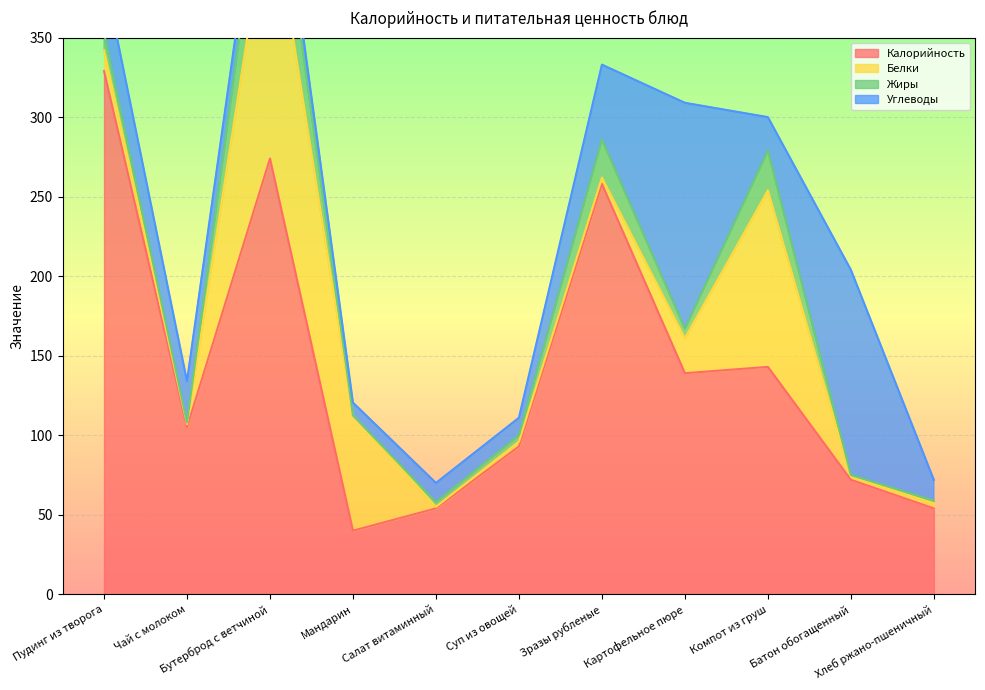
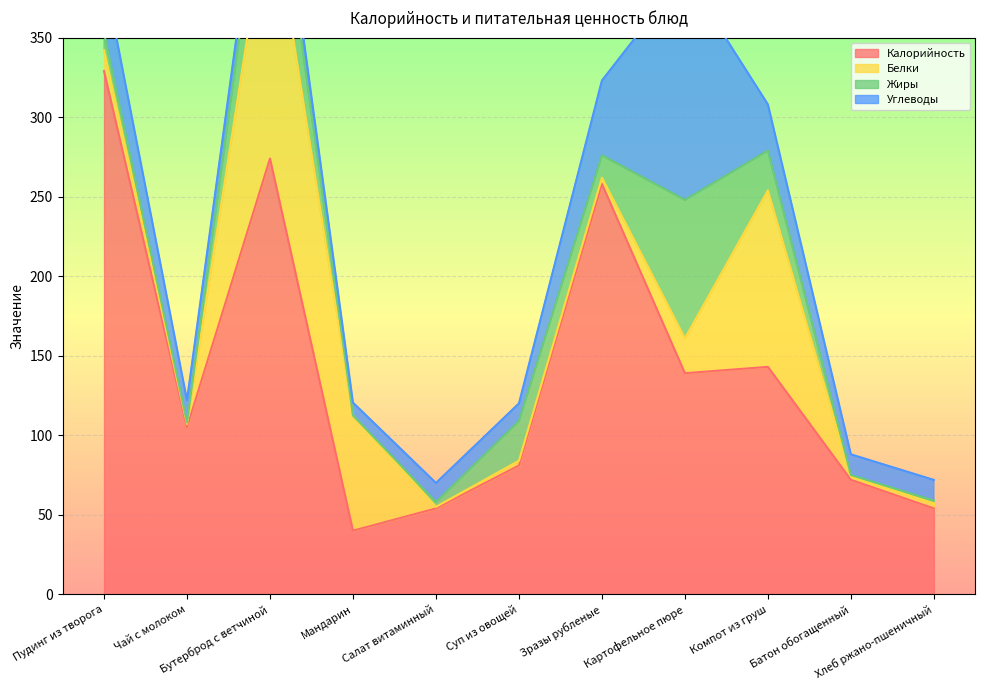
  {
    "Калорийность": {
      "Пудинг из творога": 329,
      "Чай с молоком": 105,
      "Бутерброд с ветчиной": 274,
      "Мандарин": 40,
-     "Суп из овощей": 93,
+     "Суп из овощей": 81,
      "Зразы рубленые": 258,
      "Картофельное пюре": 139,
      "Компот из груш": 143,
      "Батон обогащенный": 72,
      "Хлеб ржано-пшеничный": 54
    },
    "Белки": {
      "Пудинг из творога": 13,
      "Суп из овощей": 3,
      "Зразы рубленые": 4,
      "Картофельное пюре": 22,
      "Компот из груш": 111,
      "Хлеб ржано-пшеничный": 3
    },
    "Жиры": {
      "Салат витаминный": 3,
-     "Суп из овощей": 4,
-     "Зразы рубленые": 24,
-     "Картофельное пюре": 6,
+     "Суп из овощей": 25,
+     "Зразы рубленые": 14,
+     "Картофельное пюре": 87,
      "Компот из груш": 25,
      "Хлеб ржано-пшеничный": 2
    },
    "Углеводы": {
-     "Чай с молоком": 26,
+     "Чай с молоком": 14,
      "Мандарин": 8,
      "Салат витаминный": 12,
      "Суп из овощей": 11,
      "Зразы рубленые": 47,
-     "Компот из груш": 21,
-     "Батон обогащенный": 129,
+     "Компот из груш": 29,
+     "Батон обогащенный": 13,
      "Хлеб ржано-пшеничный": 13
    }
  }
